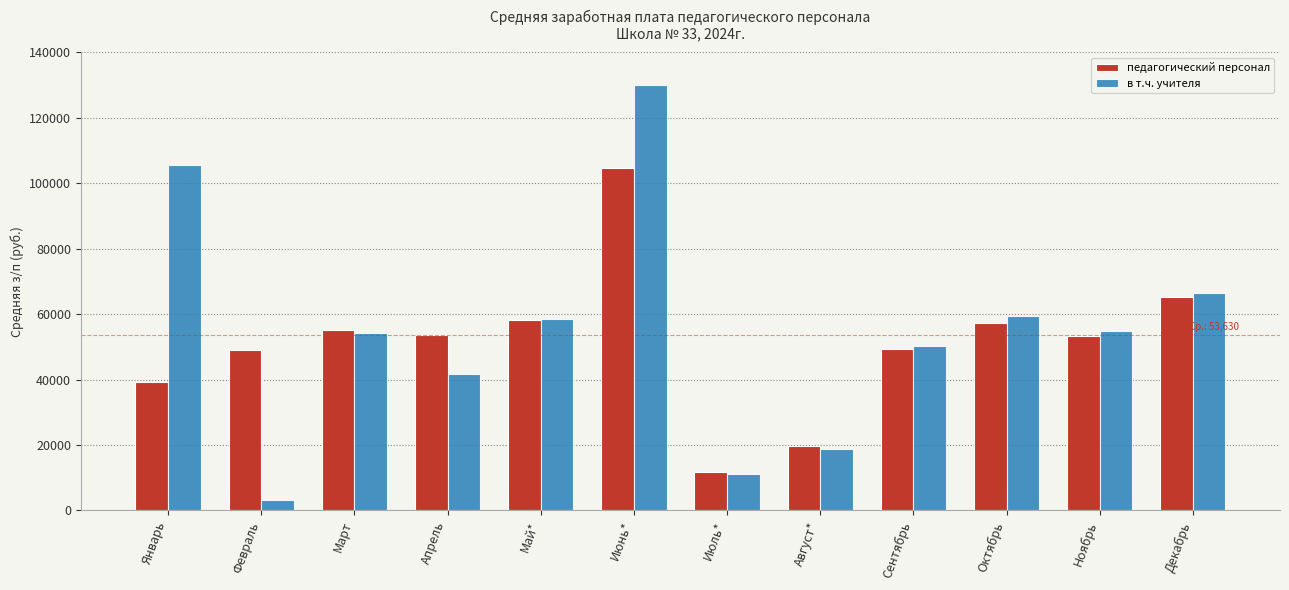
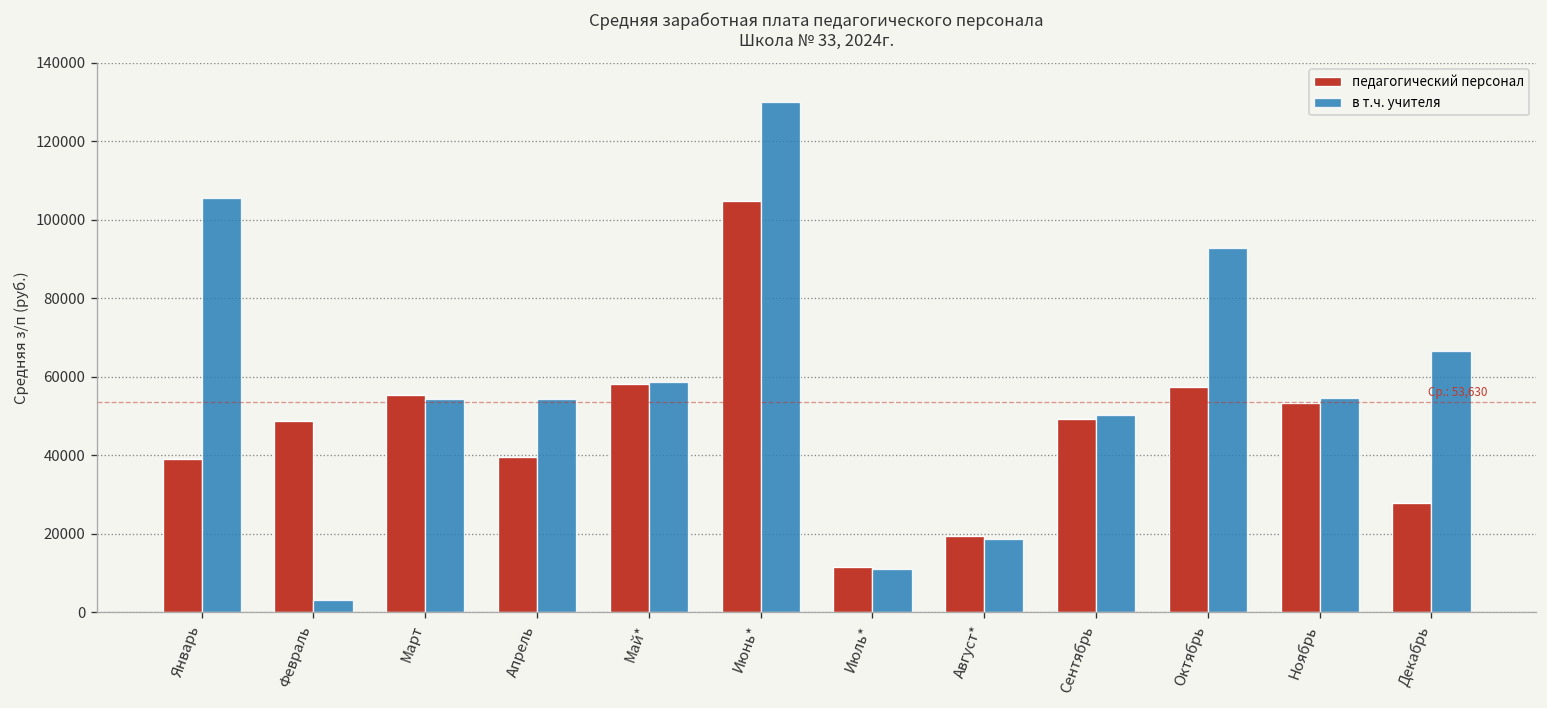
  {
    "педагогический персонал": {
      "Январь": 39000,
      "Февраль": 49000,
      "Март": 55000,
-     "Апрель": 54000,
+     "Апрель": 40000,
      "Май*": 58000,
      "Июнь*": 105000,
      "Июль*": 12000,
      "Август*": 20000,
      "Сентябрь": 49000,
      "Октябрь": 57000,
      "Ноябрь": 53000,
-     "Декабрь": 65000
+     "Декабрь": 28000
    },
    "в т.ч. учителя": {
      "Январь": 105000,
      "Февраль": 3000,
      "Март": 54000,
-     "Апрель": 42000,
+     "Апрель": 54000,
      "Май*": 59000,
      "Июнь*": 130000,
      "Июль*": 11000,
      "Август*": 19000,
      "Сентябрь": 50000,
-     "Октябрь": 59000,
+     "Октябрь": 93000,
      "Ноябрь": 55000
    }
  }
